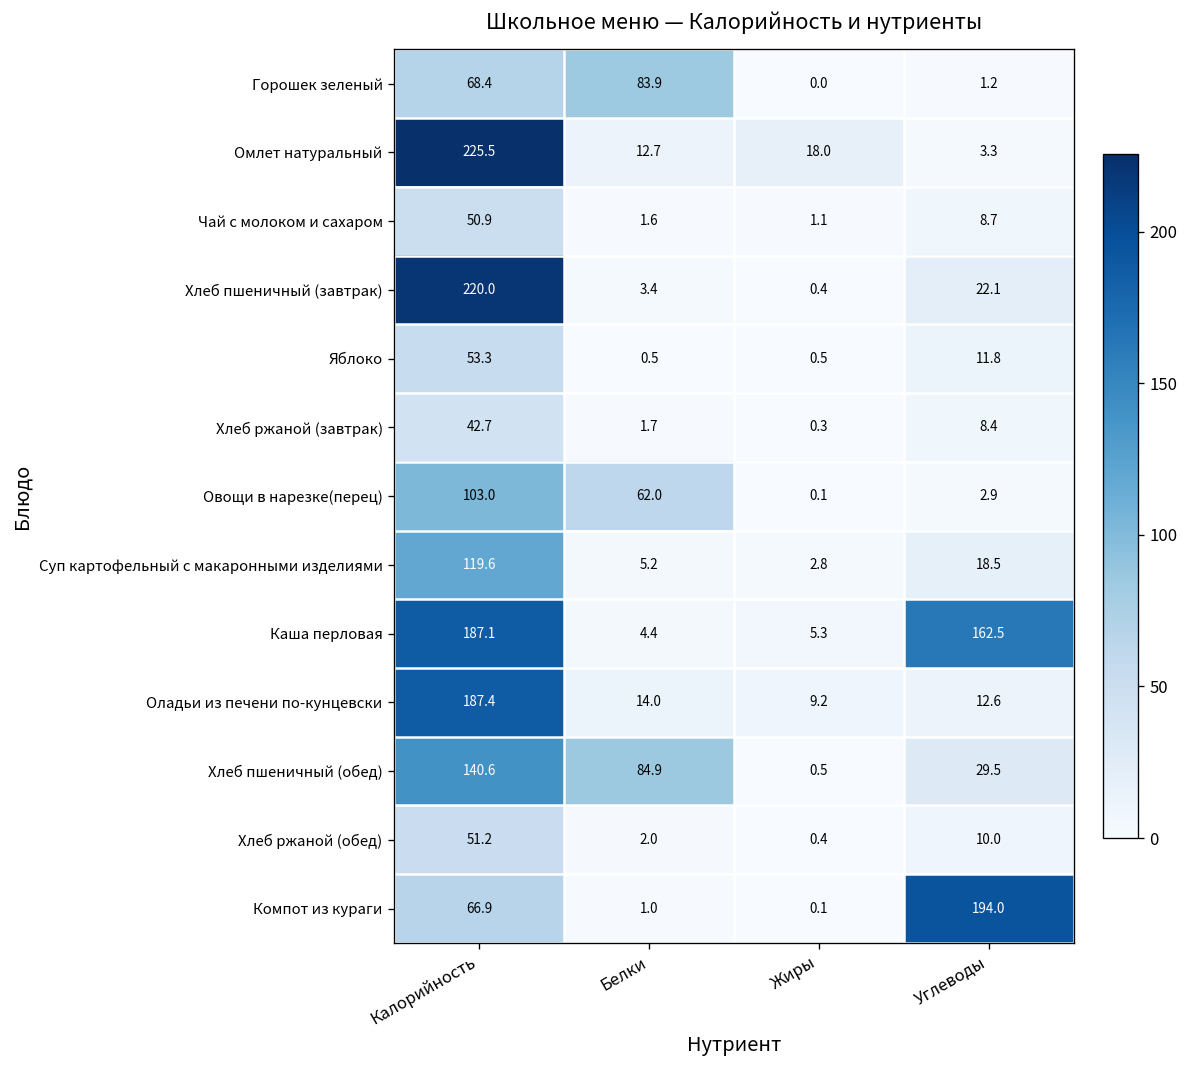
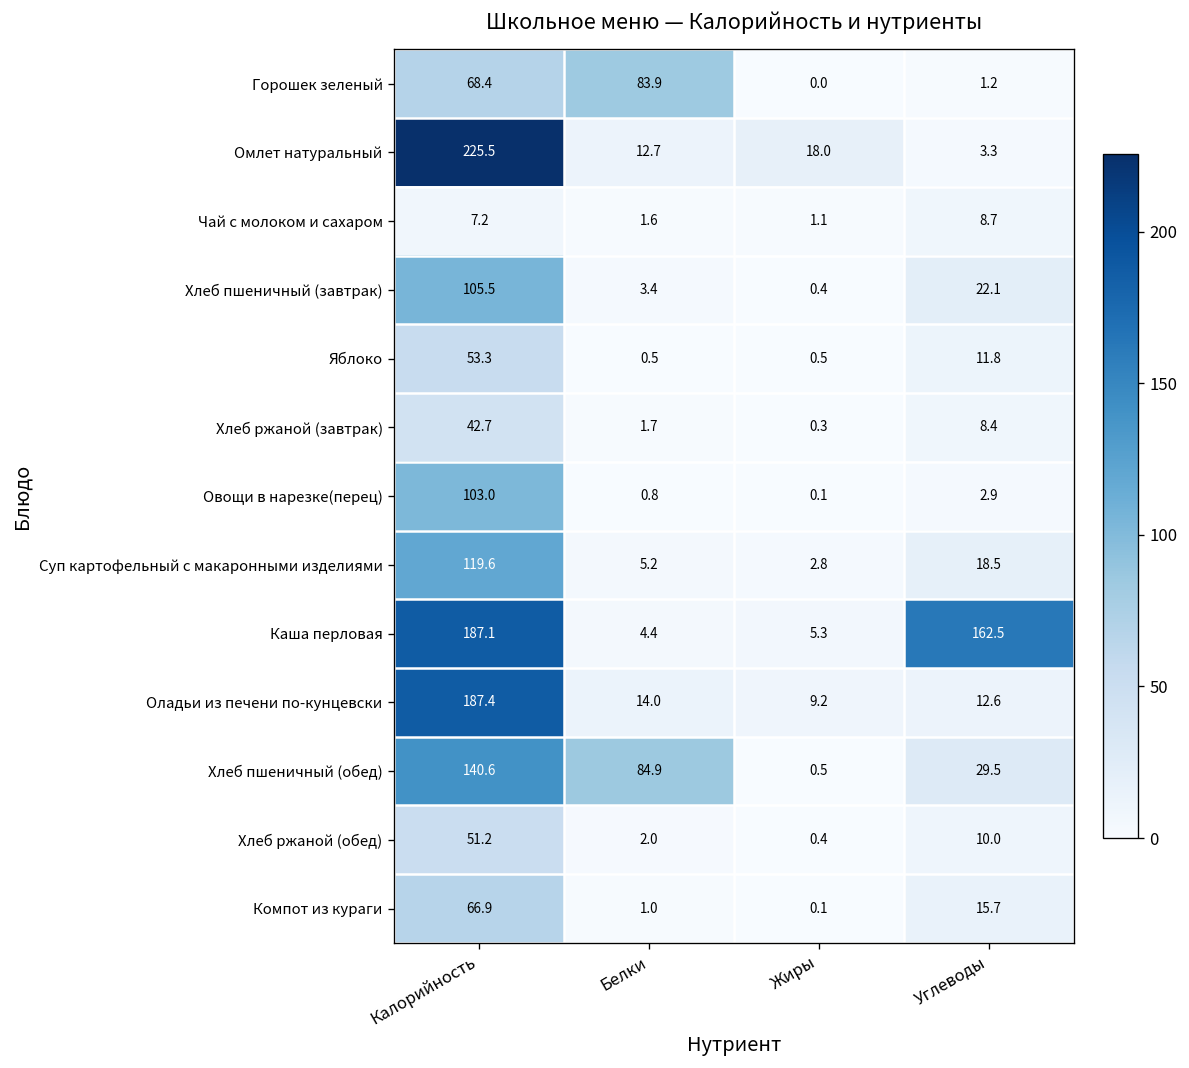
  {
    "Горошек зеленый": {
      "Калорийность": 68.4,
      "Белки": 83.9,
      "Жиры": 0.0,
      "Углеводы": 1.2
    },
    "Омлет натуральный": {
      "Калорийность": 225.5,
      "Белки": 12.7,
      "Жиры": 18.0,
      "Углеводы": 3.3
    },
    "Чай с молоком и сахаром": {
-     "Калорийность": 50.9,
+     "Калорийность": 7.2,
      "Белки": 1.6,
      "Жиры": 1.1,
      "Углеводы": 8.7
    },
    "Хлеб пшеничный (завтрак)": {
-     "Калорийность": 220.0,
+     "Калорийность": 105.5,
      "Белки": 3.4,
      "Жиры": 0.4,
      "Углеводы": 22.1
    },
    "Яблоко": {
      "Калорийность": 53.3,
      "Белки": 0.5,
      "Жиры": 0.5,
      "Углеводы": 11.8
    },
    "Хлеб ржаной (завтрак)": {
      "Калорийность": 42.7,
      "Белки": 1.7,
      "Жиры": 0.3,
      "Углеводы": 8.4
    },
    "Овощи в нарезке(перец)": {
      "Калорийность": 103.0,
-     "Белки": 62.0,
+     "Белки": 0.8,
      "Жиры": 0.1,
      "Углеводы": 2.9
    },
    "Суп картофельный с макаронными изделиями": {
      "Калорийность": 119.6,
      "Белки": 5.2,
      "Жиры": 2.8,
      "Углеводы": 18.5
    },
    "Каша перловая": {
      "Калорийность": 187.1,
      "Белки": 4.4,
      "Жиры": 5.3,
      "Углеводы": 162.5
    },
    "Оладьи из печени по-кунцевски": {
      "Калорийность": 187.4,
      "Белки": 14.0,
      "Жиры": 9.2,
      "Углеводы": 12.6
    },
    "Хлеб пшеничный (обед)": {
      "Калорийность": 140.6,
      "Белки": 84.9,
      "Жиры": 0.5,
      "Углеводы": 29.5
    },
    "Хлеб ржаной (обед)": {
      "Калорийность": 51.2,
      "Белки": 2.0,
      "Жиры": 0.4,
      "Углеводы": 10.0
    },
    "Компот из кураги": {
      "Калорийность": 66.9,
      "Белки": 1.0,
      "Жиры": 0.1,
-     "Углеводы": 194.0
+     "Углеводы": 15.7
    }
  }
